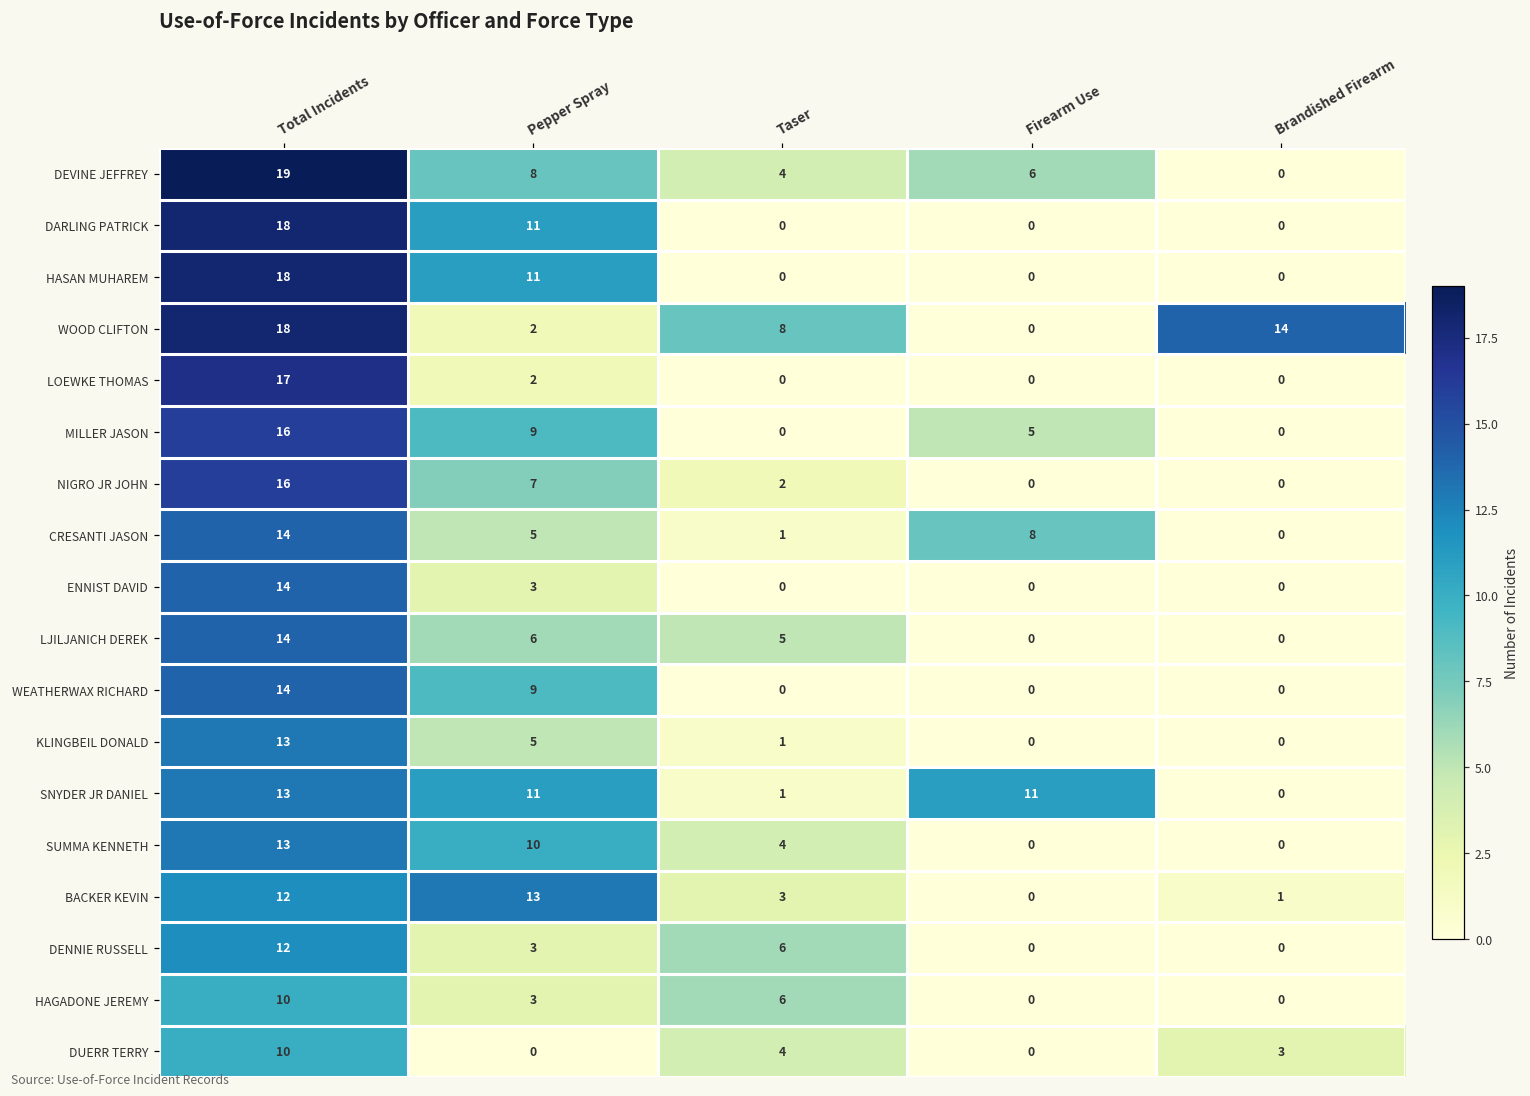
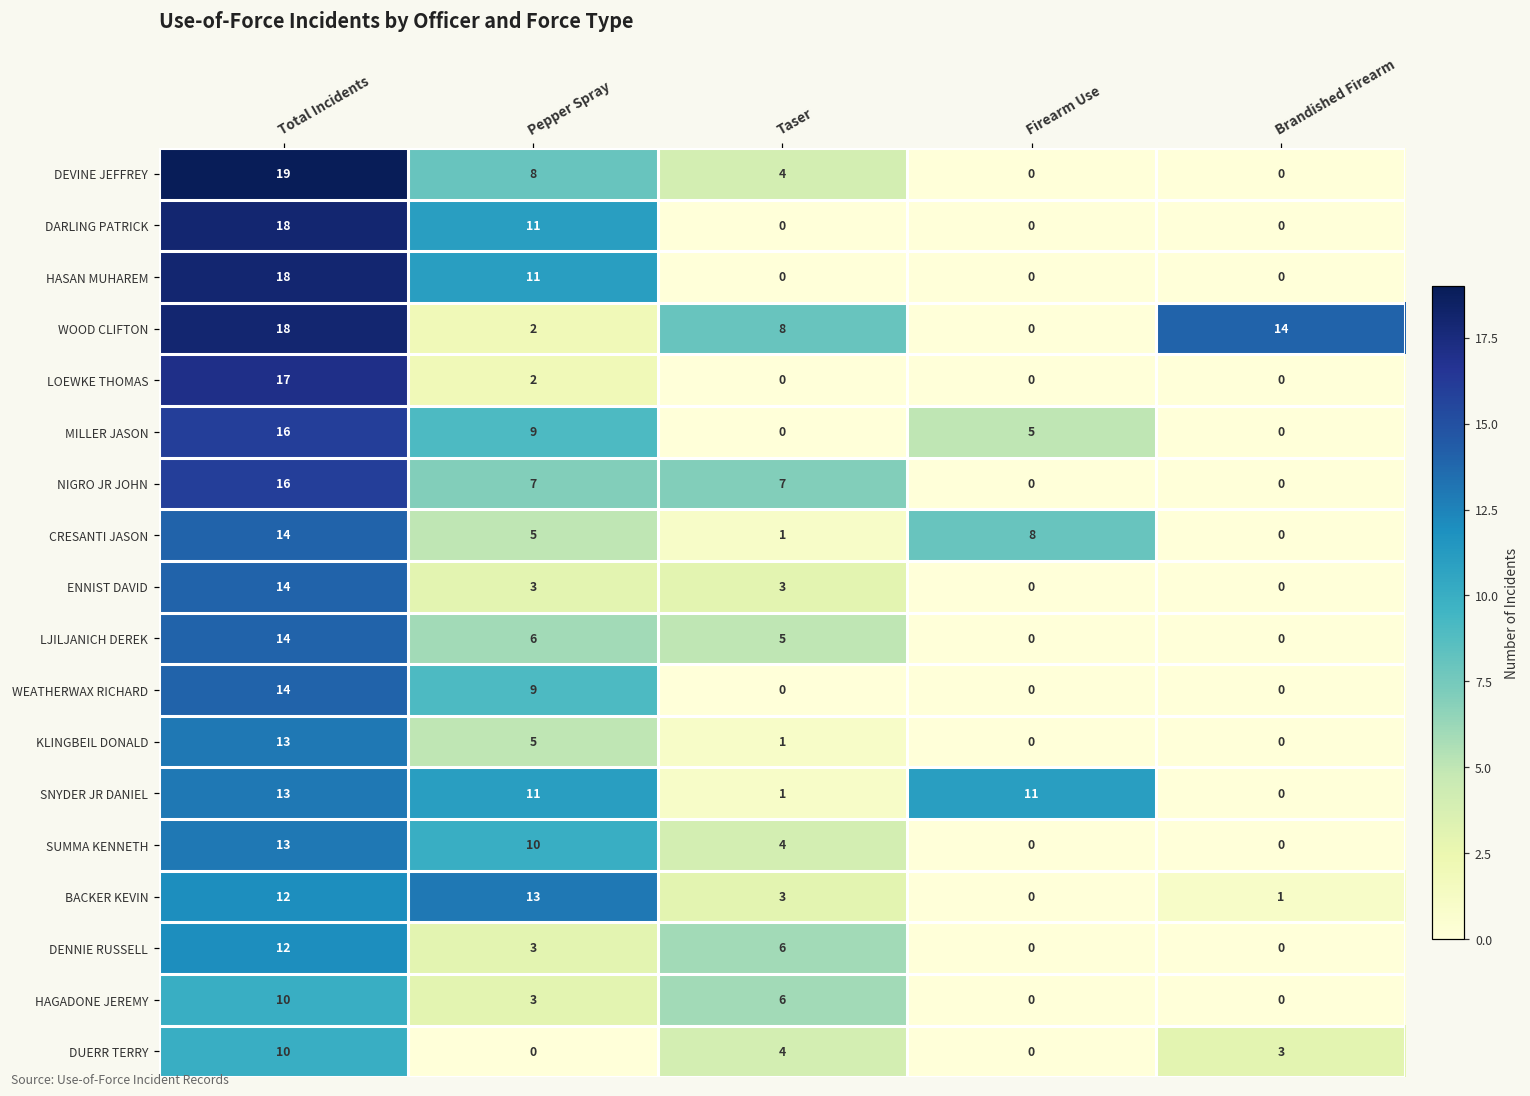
  {
    "DEVINE JEFFREY": {
      "Total Incidents": 19,
      "Pepper Spray": 8,
      "Taser": 4,
-     "Firearm Use": 6,
+     "Firearm Use": 0,
      "Brandished Firearm": 0
    },
    "DARLING PATRICK": {
      "Total Incidents": 18,
      "Pepper Spray": 11,
      "Taser": 0,
      "Firearm Use": 0,
      "Brandished Firearm": 0
    },
    "HASAN MUHAREM": {
      "Total Incidents": 18,
      "Pepper Spray": 11,
      "Taser": 0,
      "Firearm Use": 0,
      "Brandished Firearm": 0
    },
    "WOOD CLIFTON": {
      "Total Incidents": 18,
      "Pepper Spray": 2,
      "Taser": 8,
      "Firearm Use": 0,
      "Brandished Firearm": 14
    },
    "LOEWKE THOMAS": {
      "Total Incidents": 17,
      "Pepper Spray": 2,
      "Taser": 0,
      "Firearm Use": 0,
      "Brandished Firearm": 0
    },
    "MILLER JASON": {
      "Total Incidents": 16,
      "Pepper Spray": 9,
      "Taser": 0,
      "Firearm Use": 5,
      "Brandished Firearm": 0
    },
    "NIGRO JR JOHN": {
      "Total Incidents": 16,
      "Pepper Spray": 7,
-     "Taser": 2,
+     "Taser": 7,
      "Firearm Use": 0,
      "Brandished Firearm": 0
    },
    "CRESANTI JASON": {
      "Total Incidents": 14,
      "Pepper Spray": 5,
      "Taser": 1,
      "Firearm Use": 8,
      "Brandished Firearm": 0
    },
    "ENNIST DAVID": {
      "Total Incidents": 14,
      "Pepper Spray": 3,
-     "Taser": 0,
+     "Taser": 3,
      "Firearm Use": 0,
      "Brandished Firearm": 0
    },
    "LJILJANICH DEREK": {
      "Total Incidents": 14,
      "Pepper Spray": 6,
      "Taser": 5,
      "Firearm Use": 0,
      "Brandished Firearm": 0
    },
    "WEATHERWAX RICHARD": {
      "Total Incidents": 14,
      "Pepper Spray": 9,
      "Taser": 0,
      "Firearm Use": 0,
      "Brandished Firearm": 0
    },
    "KLINGBEIL DONALD": {
      "Total Incidents": 13,
      "Pepper Spray": 5,
      "Taser": 1,
      "Firearm Use": 0,
      "Brandished Firearm": 0
    },
    "SNYDER JR DANIEL": {
      "Total Incidents": 13,
      "Pepper Spray": 11,
      "Taser": 1,
      "Firearm Use": 11,
      "Brandished Firearm": 0
    },
    "SUMMA KENNETH": {
      "Total Incidents": 13,
      "Pepper Spray": 10,
      "Taser": 4,
      "Firearm Use": 0,
      "Brandished Firearm": 0
    },
    "BACKER KEVIN": {
      "Total Incidents": 12,
      "Pepper Spray": 13,
      "Taser": 3,
      "Firearm Use": 0,
      "Brandished Firearm": 1
    },
    "DENNIE RUSSELL": {
      "Total Incidents": 12,
      "Pepper Spray": 3,
      "Taser": 6,
      "Firearm Use": 0,
      "Brandished Firearm": 0
    },
    "HAGADONE JEREMY": {
      "Total Incidents": 10,
      "Pepper Spray": 3,
      "Taser": 6,
      "Firearm Use": 0,
      "Brandished Firearm": 0
    },
    "DUERR TERRY": {
      "Total Incidents": 10,
      "Pepper Spray": 0,
      "Taser": 4,
      "Firearm Use": 0,
      "Brandished Firearm": 3
    }
  }
